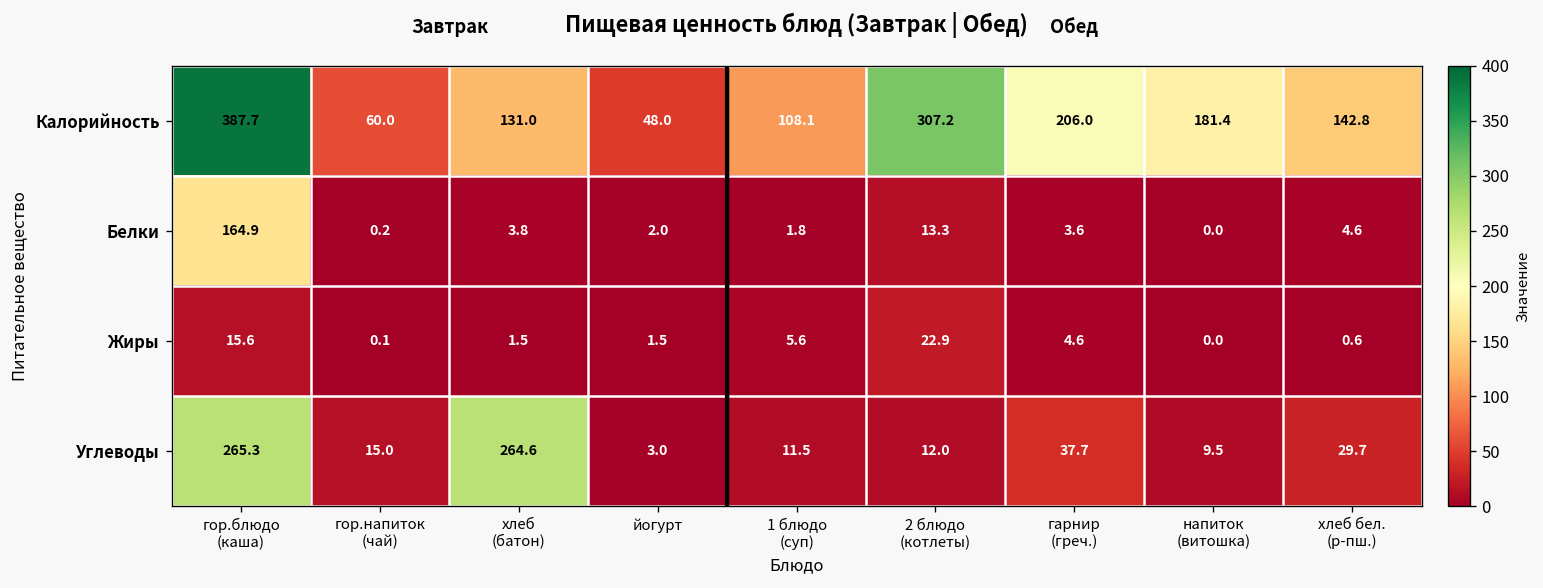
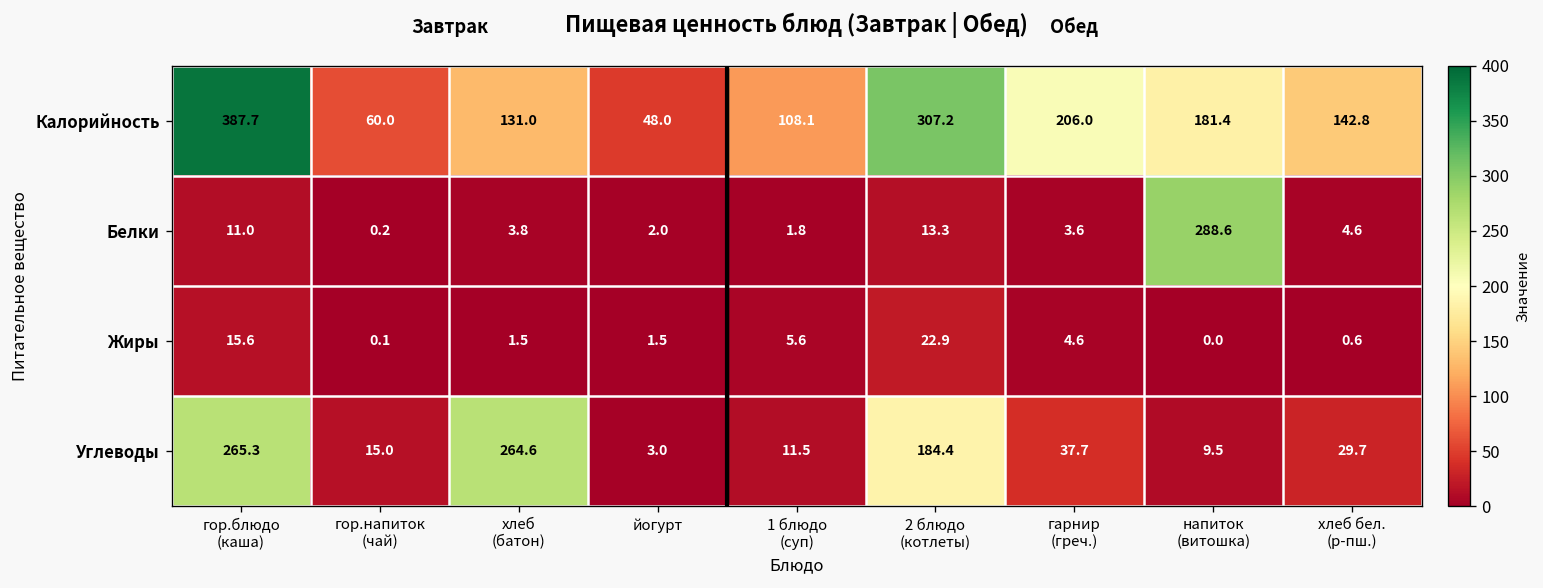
  {
    "Калорийность": {
      "гор.блюдо (каша)": 387.7,
      "гор.напиток (чай)": 60.0,
      "хлеб (батон)": 131.0,
      "йогурт": 48.0,
      "1 блюдо (суп)": 108.1,
      "2 блюдо (котлеты)": 307.2,
      "гарнир (греч.)": 206.0,
      "напиток (витошка)": 181.4,
      "хлеб бел. (р-пш.)": 142.8
    },
    "Белки": {
-     "гор.блюдо (каша)": 164.9,
+     "гор.блюдо (каша)": 11.0,
      "гор.напиток (чай)": 0.2,
      "хлеб (батон)": 3.8,
      "йогурт": 2.0,
      "1 блюдо (суп)": 1.8,
      "2 блюдо (котлеты)": 13.3,
      "гарнир (греч.)": 3.6,
-     "напиток (витошка)": 0.0,
+     "напиток (витошка)": 288.6,
      "хлеб бел. (р-пш.)": 4.6
    },
    "Жиры": {
      "гор.блюдо (каша)": 15.6,
      "гор.напиток (чай)": 0.1,
      "хлеб (батон)": 1.5,
      "йогурт": 1.5,
      "1 блюдо (суп)": 5.6,
      "2 блюдо (котлеты)": 22.9,
      "гарнир (греч.)": 4.6,
      "напиток (витошка)": 0.0,
      "хлеб бел. (р-пш.)": 0.6
    },
    "Углеводы": {
      "гор.блюдо (каша)": 265.3,
      "гор.напиток (чай)": 15.0,
      "хлеб (батон)": 264.6,
      "йогурт": 3.0,
      "1 блюдо (суп)": 11.5,
-     "2 блюдо (котлеты)": 12.0,
+     "2 блюдо (котлеты)": 184.4,
      "гарнир (греч.)": 37.7,
      "напиток (витошка)": 9.5,
      "хлеб бел. (р-пш.)": 29.7
    }
  }
